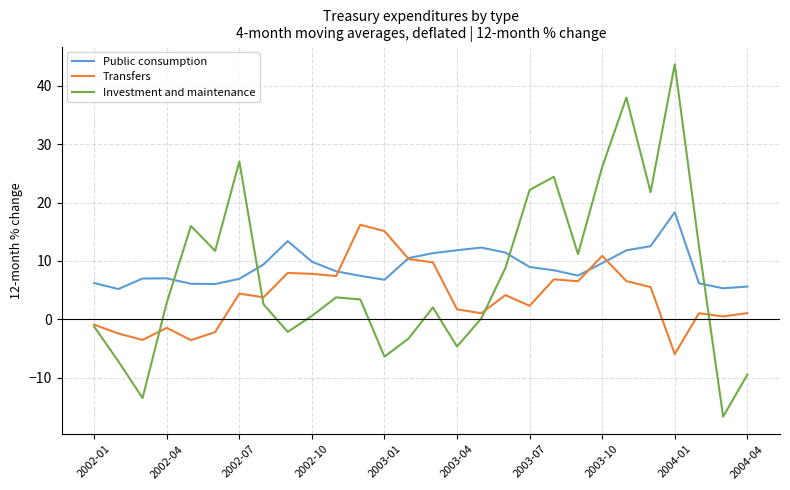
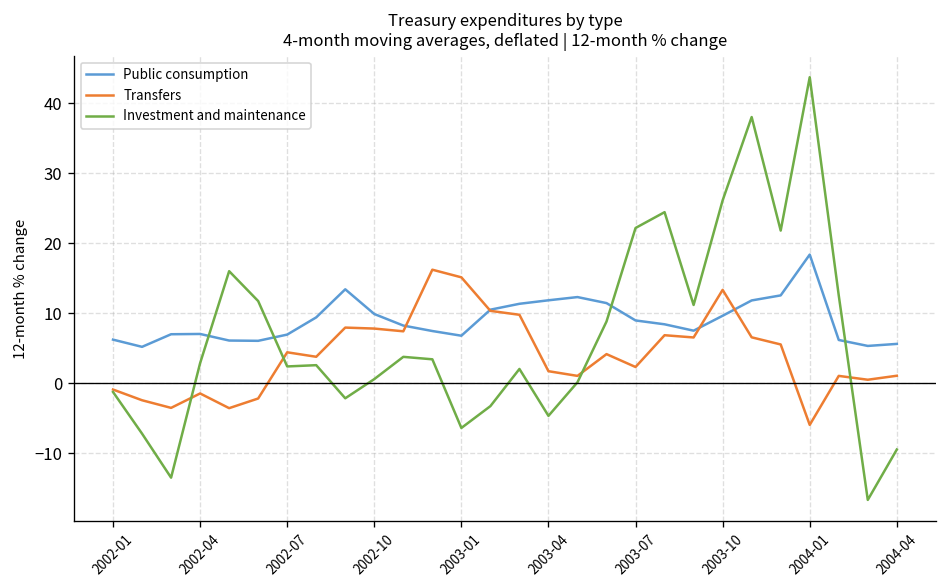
  {
    "Public consumption": {
      "2002-01": 6,
      "2002-04": 7,
      "2002-07": 7,
      "2002-10": 10,
      "2003-01": 7,
      "2003-04": 12,
      "2003-07": 9,
      "2003-10": 10,
      "2004-01": 18,
      "2004-04": 6
    },
    "Transfers": {
      "2002-04": -1,
      "2002-07": 4,
      "2002-10": 8,
      "2003-01": 15,
      "2003-04": 2,
      "2003-07": 2,
-     "2003-10": 11,
+     "2003-10": 13,
      "2004-01": -6,
      "2004-04": 1
    },
    "Investment and maintenance": {
      "2002-04": 3,
-     "2002-07": 27,
+     "2002-07": 2,
      "2002-10": 1,
      "2003-01": -6,
      "2003-04": -5,
      "2003-07": 22,
      "2003-10": 26,
      "2004-01": 44,
      "2004-04": -9
    }
  }
